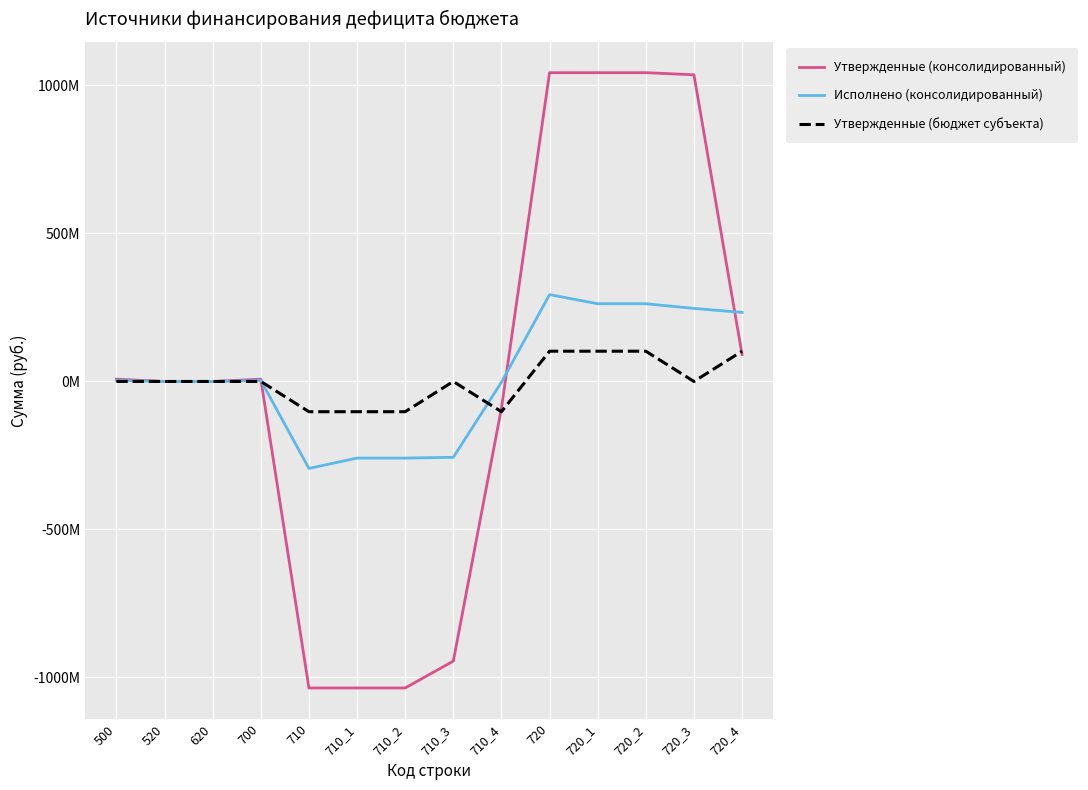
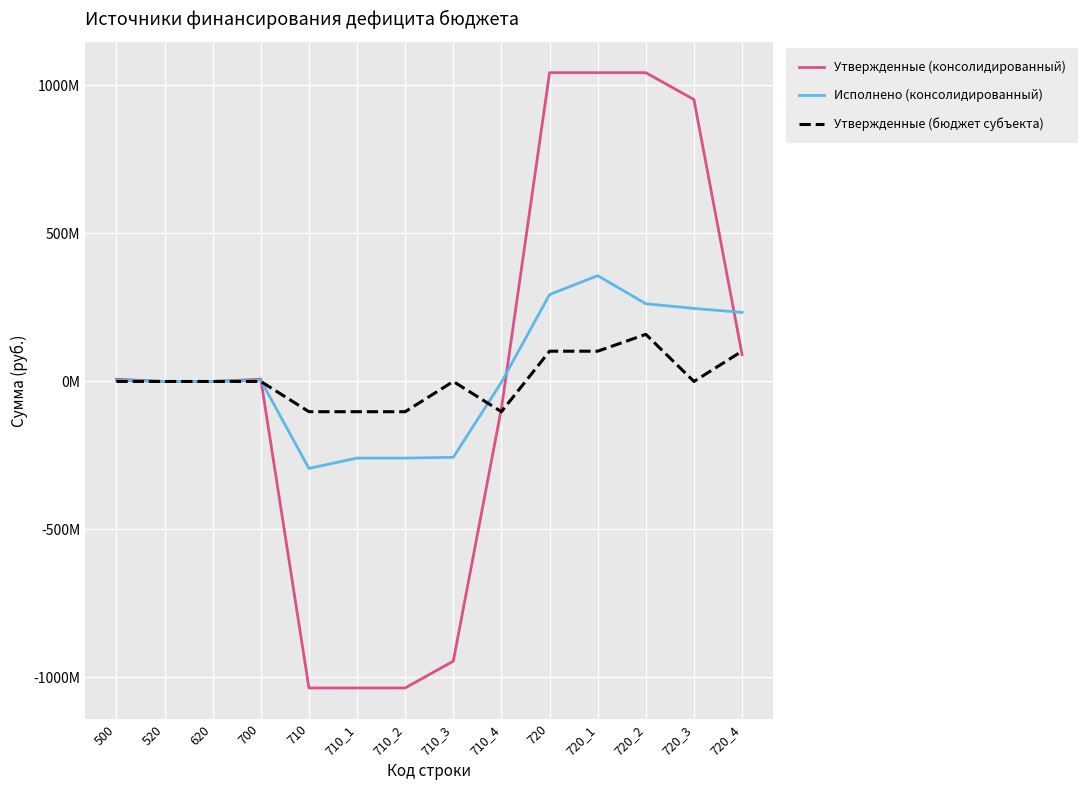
  {
    "Утвержденные (консолидированный)": {
      "710": -1040000000,
      "710_1": -1040000000,
      "710_2": -1040000000,
      "710_3": -940000000,
      "710_4": -90000000,
      "720": 1040000000,
      "720_1": 1040000000,
      "720_2": 1040000000,
-     "720_3": 1040000000,
+     "720_3": 950000000,
      "720_4": 90000000
    },
    "Исполнено (консолидированный)": {
      "710": -290000000,
      "710_1": -260000000,
      "710_2": -260000000,
      "710_3": -260000000,
      "710_4": 0,
      "720": 290000000,
-     "720_1": 260000000,
+     "720_1": 360000000,
      "720_2": 260000000,
      "720_3": 250000000,
      "720_4": 230000000
    },
    "Утвержденные (бюджет субъекта)": {
      "710": -100000000,
      "710_1": -100000000,
      "710_2": -100000000,
      "710_3": 0,
      "710_4": -100000000,
      "720": 100000000,
      "720_1": 100000000,
-     "720_2": 100000000,
+     "720_2": 160000000,
      "720_3": 0,
      "720_4": 100000000
    }
  }
